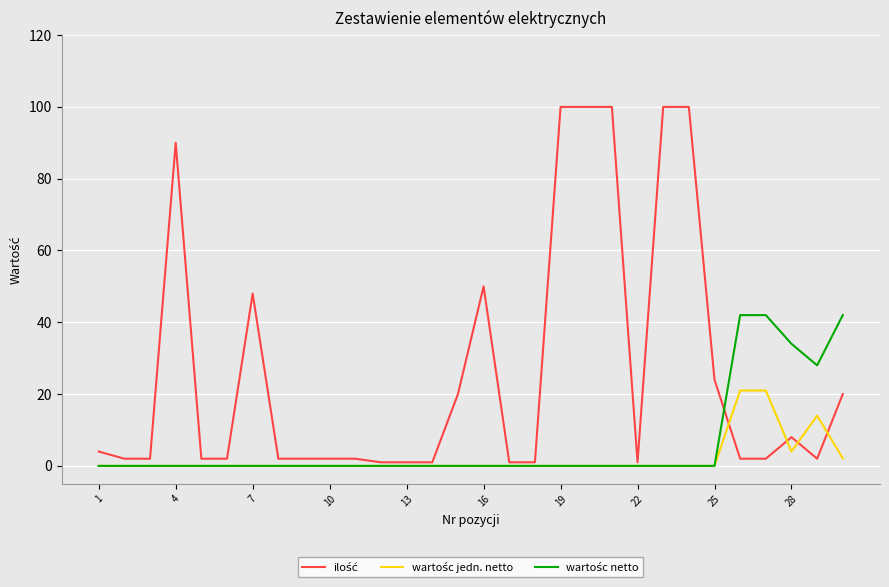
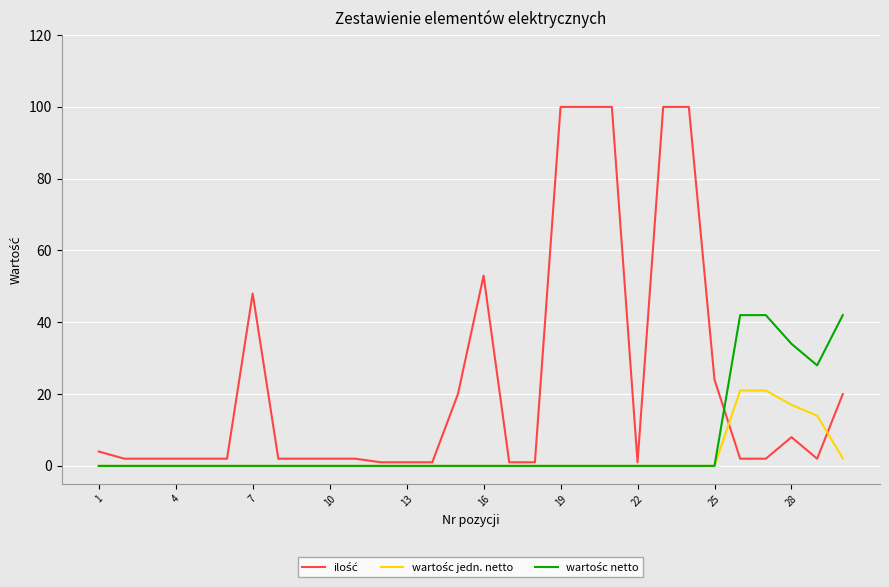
  {
    "ilość": {
      "1": 4,
-     "4": 90,
+     "4": 2,
      "7": 48,
      "10": 2,
      "13": 1,
-     "16": 50,
+     "16": 53,
      "19": 100,
      "22": 1,
      "25": 24,
      "28": 8
    },
    "wartośc jedn. netto": {
-     "28": 4
+     "28": 17
    },
    "wartośc netto": {
      "28": 34
    }
  }
